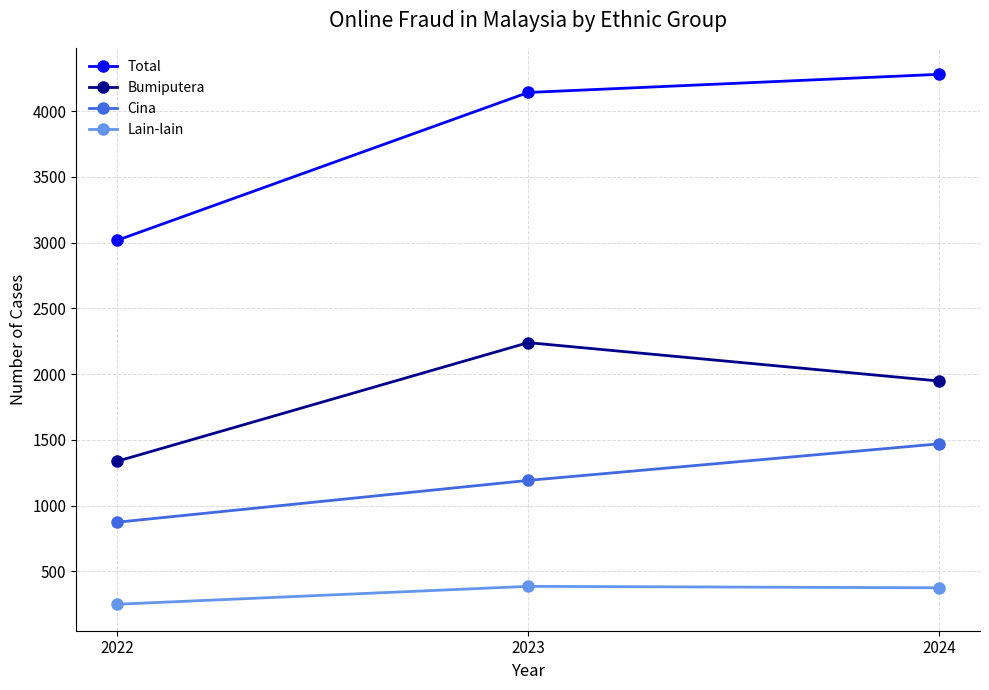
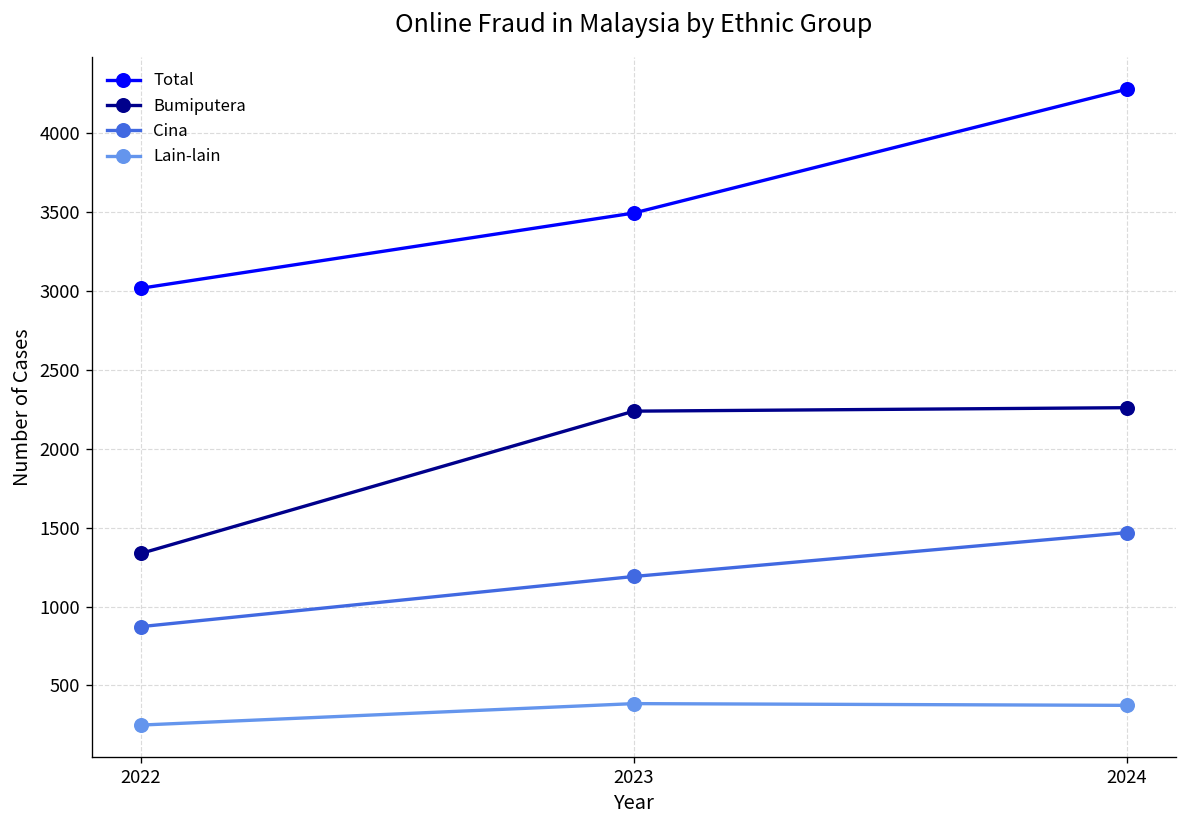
  {
    "Total": {
      "2022": 3020,
-     "2023": 4140,
+     "2023": 3500,
      "2024": 4280
    },
    "Bumiputera": {
      "2022": 1340,
      "2023": 2240,
-     "2024": 1950
+     "2024": 2260
    }
  }
